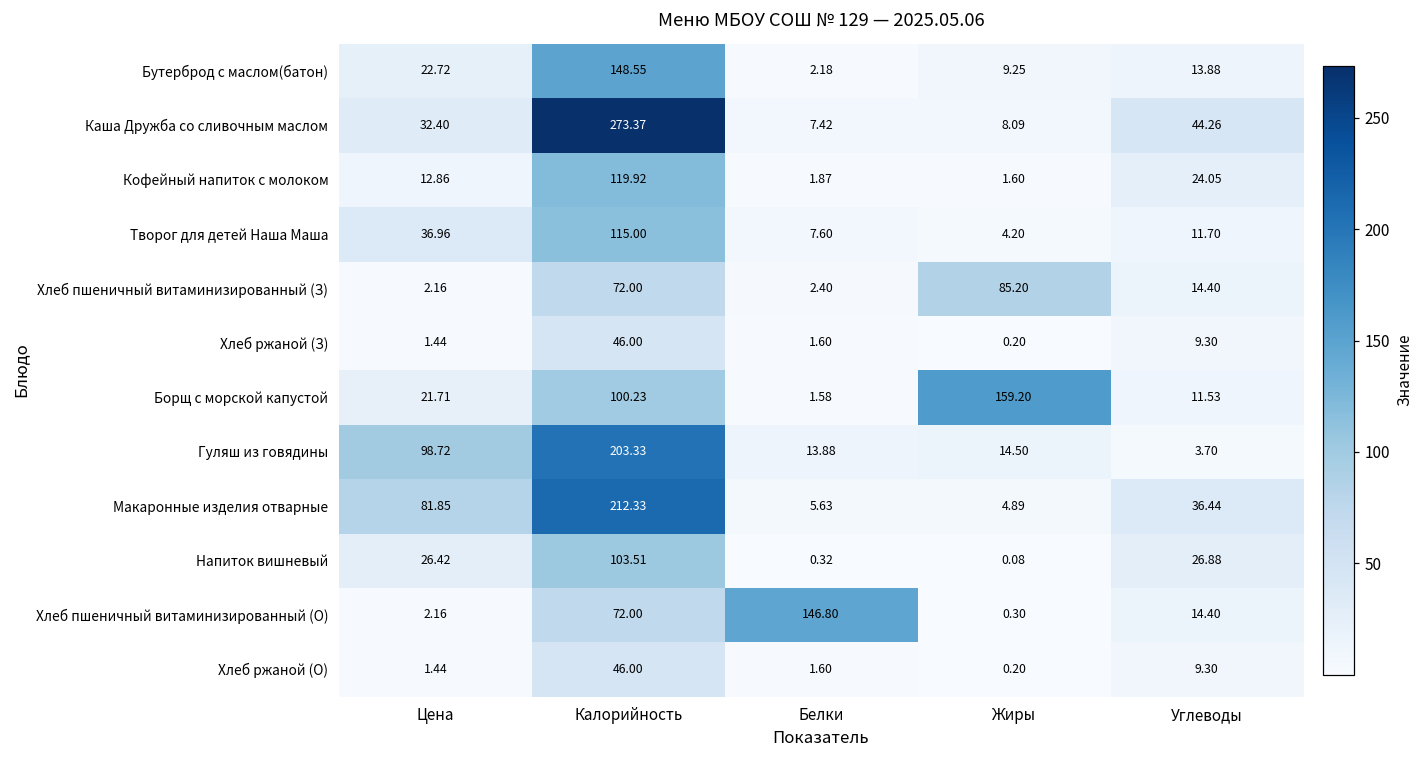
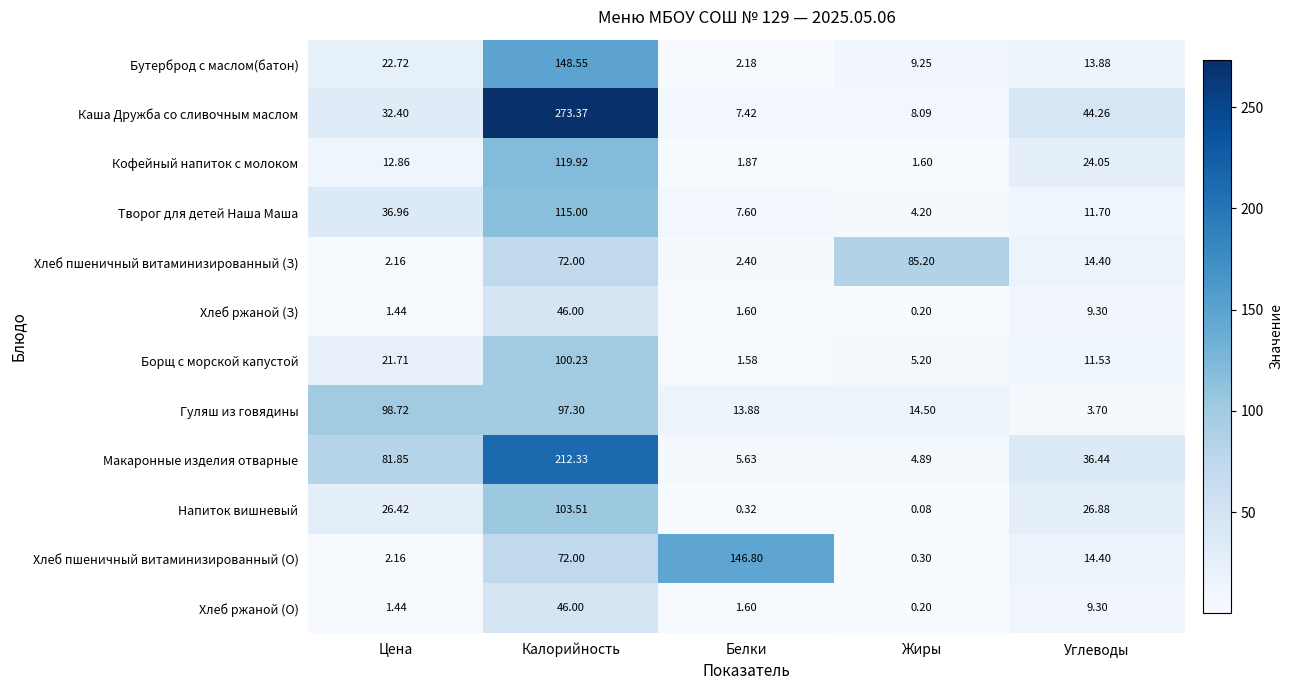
  {
    "Бутерброд с маслом(батон)": {
      "Цена": 22.72,
      "Калорийность": 148.55,
      "Белки": 2.18,
      "Жиры": 9.25,
      "Углеводы": 13.88
    },
    "Каша Дружба со сливочным маслом": {
      "Цена": 32.40,
      "Калорийность": 273.37,
      "Белки": 7.42,
      "Жиры": 8.09,
      "Углеводы": 44.26
    },
    "Кофейный напиток с молоком": {
      "Цена": 12.86,
      "Калорийность": 119.92,
      "Белки": 1.87,
      "Жиры": 1.60,
      "Углеводы": 24.05
    },
    "Творог для детей Наша Маша": {
      "Цена": 36.96,
      "Калорийность": 115.00,
      "Белки": 7.60,
      "Жиры": 4.20,
      "Углеводы": 11.70
    },
    "Хлеб пшеничный витаминизированный (З)": {
      "Цена": 2.16,
      "Калорийность": 72.00,
      "Белки": 2.40,
      "Жиры": 85.20,
      "Углеводы": 14.40
    },
    "Хлеб ржаной (З)": {
      "Цена": 1.44,
      "Калорийность": 46.00,
      "Белки": 1.60,
      "Жиры": 0.20,
      "Углеводы": 9.30
    },
    "Борщ с морской капустой": {
      "Цена": 21.71,
      "Калорийность": 100.23,
      "Белки": 1.58,
-     "Жиры": 159.20,
+     "Жиры": 5.20,
      "Углеводы": 11.53
    },
    "Гуляш из говядины": {
      "Цена": 98.72,
-     "Калорийность": 203.33,
+     "Калорийность": 97.30,
      "Белки": 13.88,
      "Жиры": 14.50,
      "Углеводы": 3.70
    },
    "Макаронные изделия отварные": {
      "Цена": 81.85,
      "Калорийность": 212.33,
      "Белки": 5.63,
      "Жиры": 4.89,
      "Углеводы": 36.44
    },
    "Напиток вишневый": {
      "Цена": 26.42,
      "Калорийность": 103.51,
      "Белки": 0.32,
      "Жиры": 0.08,
      "Углеводы": 26.88
    },
    "Хлеб пшеничный витаминизированный (О)": {
      "Цена": 2.16,
      "Калорийность": 72.00,
      "Белки": 146.80,
      "Жиры": 0.30,
      "Углеводы": 14.40
    },
    "Хлеб ржаной (О)": {
      "Цена": 1.44,
      "Калорийность": 46.00,
      "Белки": 1.60,
      "Жиры": 0.20,
      "Углеводы": 9.30
    }
  }
